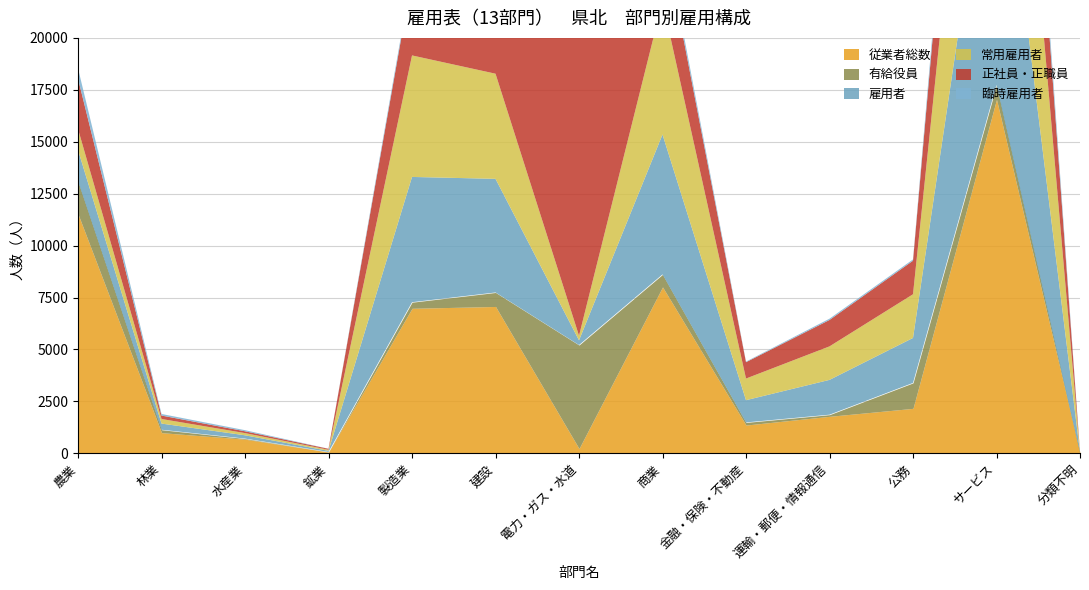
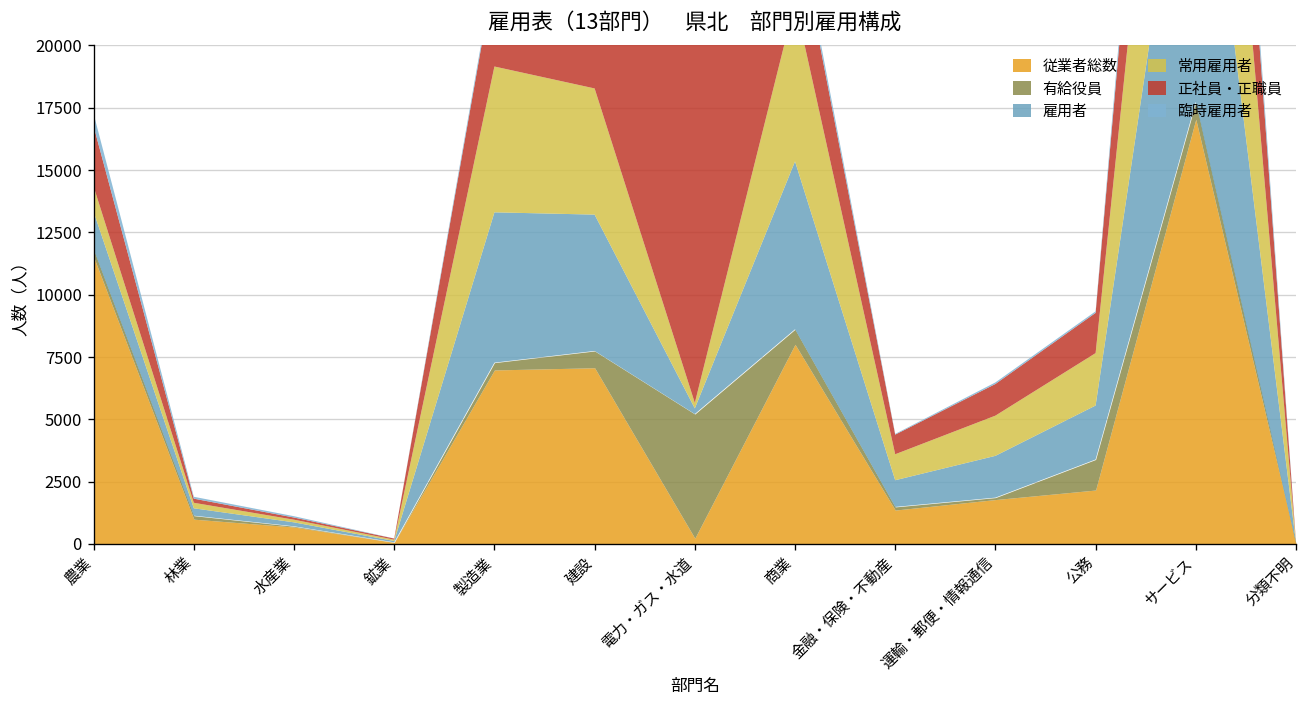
  {
    "有給役員": {
-     "農業": 1600,
+     "農業": 300,
      "林業": 100,
      "製造業": 300,
      "建設": 700,
      "電力・ガス・水道": 5000,
      "商業": 600,
      "金融・保険・不動産": 100,
      "公務": 1200,
      "サービス": 700
    },
    "正社員・正職員": {
      "農業": 2400
    }
  }
